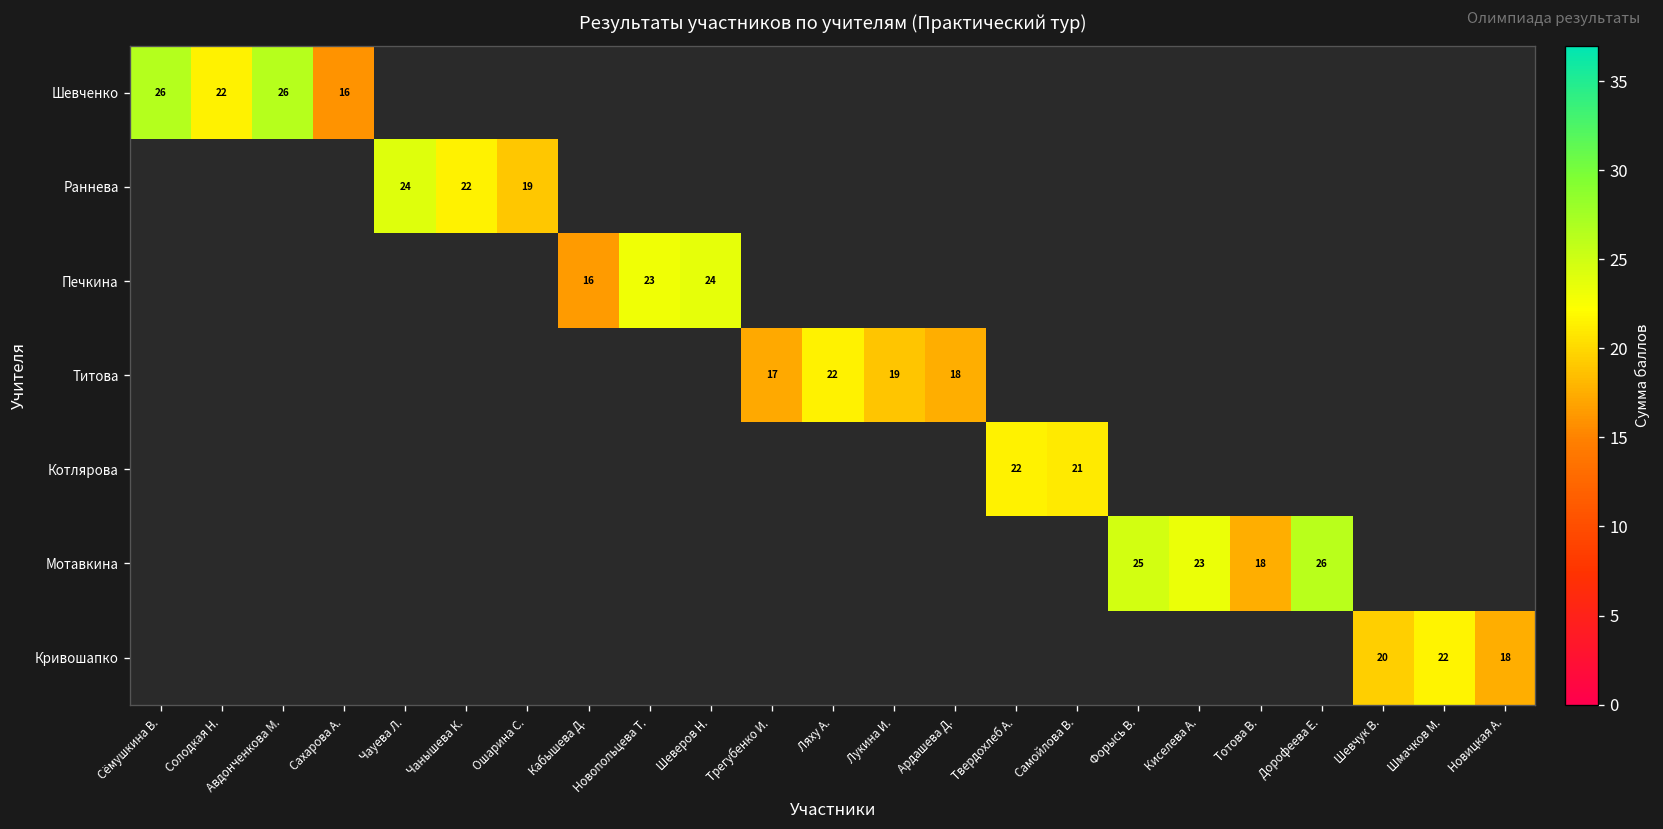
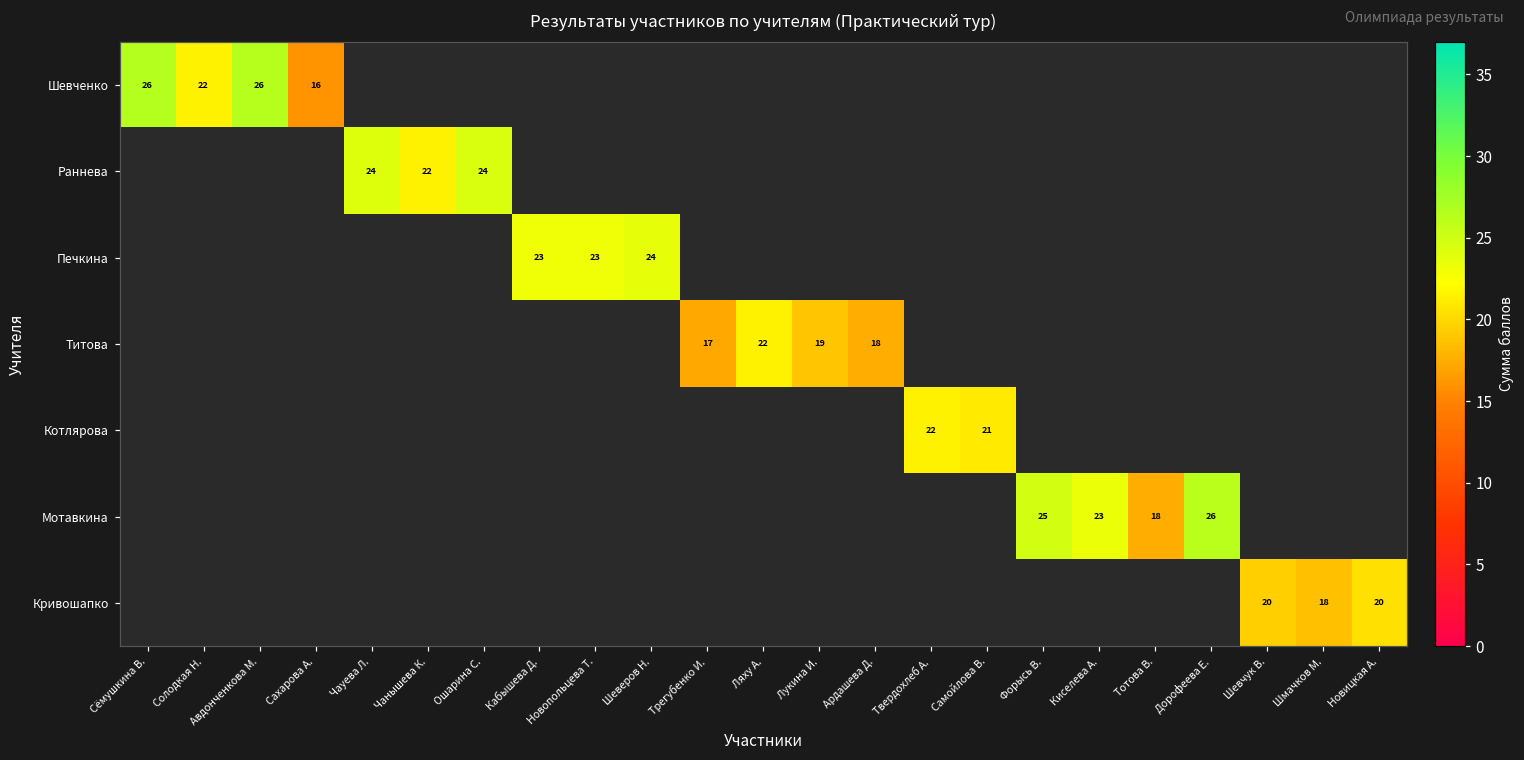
  {
    "Шевченко": {
      "Сёмушкина В.": 26,
      "Солодкая Н.": 22,
      "Авдонченкова М.": 26,
      "Сахарова А.": 16
    },
    "Раннева": {
      "Чауева Л.": 24,
      "Чанышева К.": 22,
-     "Ошарина С.": 19
+     "Ошарина С.": 24
    },
    "Печкина": {
-     "Кабышева Д.": 16,
+     "Кабышева Д.": 23,
      "Новопольцева Т.": 23,
      "Шеверов Н.": 24
    },
    "Титова": {
      "Трегубенко И.": 17,
      "Ляху А.": 22,
      "Лукина И.": 19,
      "Ардашева Д.": 18
    },
    "Котлярова": {
      "Твердохлеб А.": 22,
      "Самойлова В.": 21
    },
    "Мотавкина": {
      "Форысь В.": 25,
      "Киселева А.": 23,
      "Тотова В.": 18,
      "Дорофеева Е.": 26
    },
    "Кривошапко": {
      "Шевчук В.": 20,
-     "Шмачков М.": 22,
-     "Новицкая А.": 18
+     "Шмачков М.": 18,
+     "Новицкая А.": 20
    }
  }
